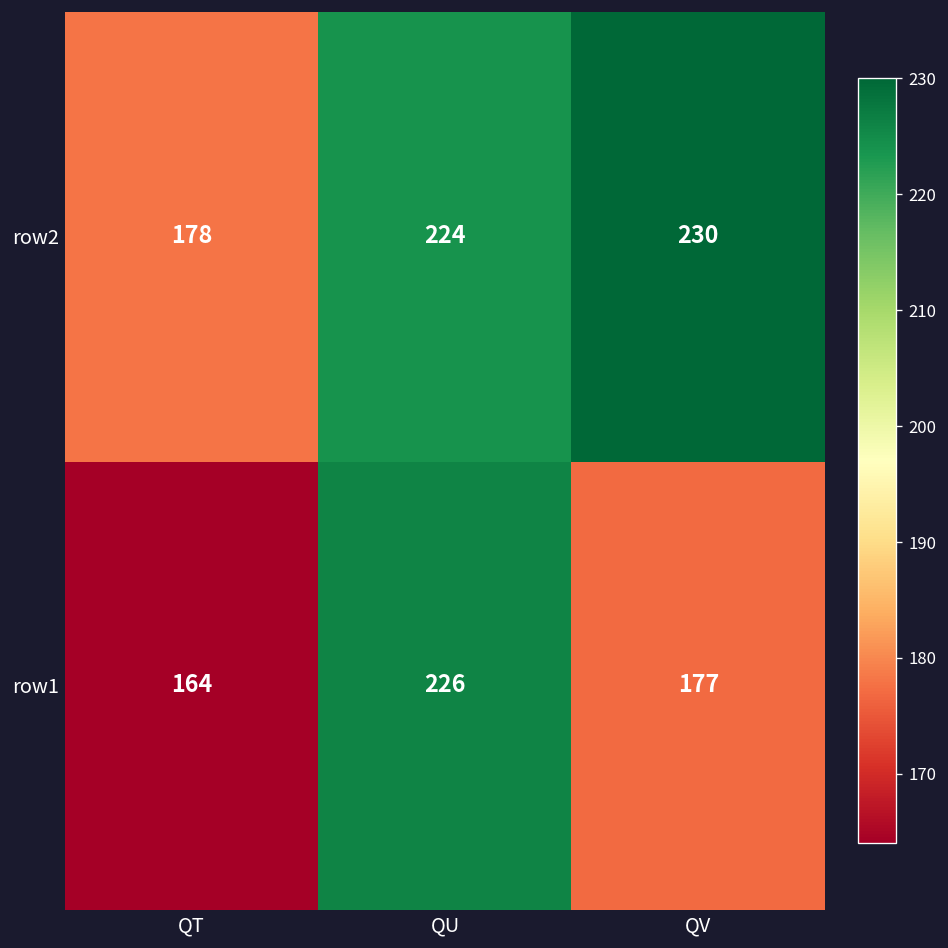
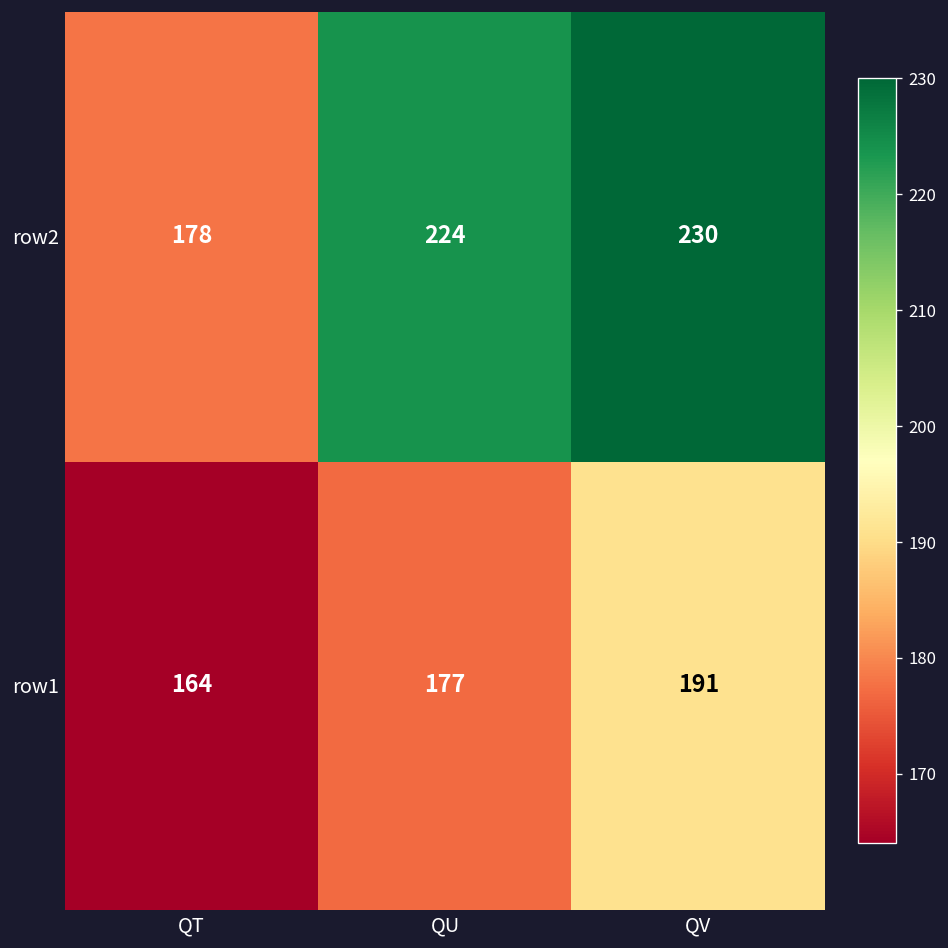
  {
    "row2": {
      "QT": 178,
      "QU": 224,
      "QV": 230
    },
    "row1": {
      "QT": 164,
-     "QU": 226,
-     "QV": 177
+     "QU": 177,
+     "QV": 191
    }
  }
